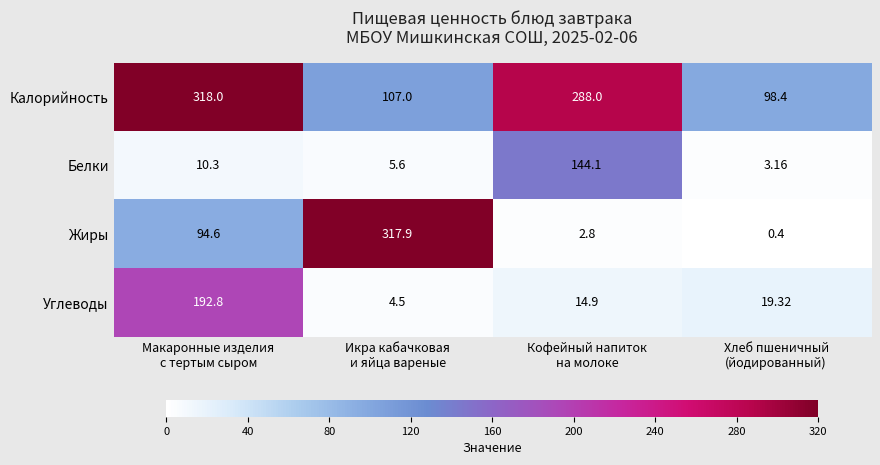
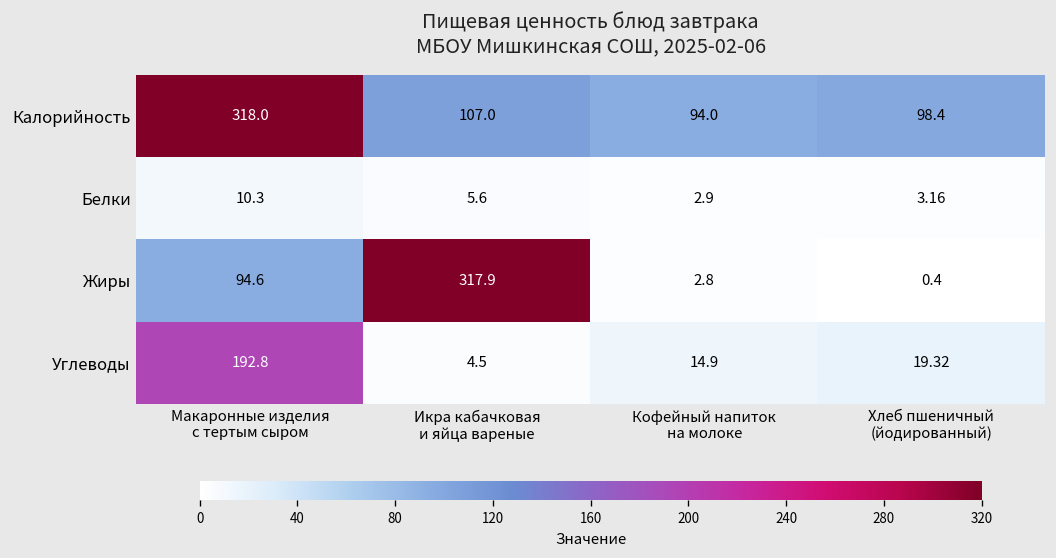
  {
    "Калорийность": {
      "Макаронные изделия с тертым сыром": 318.0,
      "Икра кабачковая и яйца вареные": 107.0,
-     "Кофейный напиток на молоке": 288.0,
+     "Кофейный напиток на молоке": 94.0,
      "Хлеб пшеничный (йодированный)": 98.4
    },
    "Белки": {
      "Макаронные изделия с тертым сыром": 10.3,
      "Икра кабачковая и яйца вареные": 5.6,
-     "Кофейный напиток на молоке": 144.1,
+     "Кофейный напиток на молоке": 2.9,
      "Хлеб пшеничный (йодированный)": 3.16
    },
    "Жиры": {
      "Макаронные изделия с тертым сыром": 94.6,
      "Икра кабачковая и яйца вареные": 317.9,
      "Кофейный напиток на молоке": 2.8,
      "Хлеб пшеничный (йодированный)": 0.4
    },
    "Углеводы": {
      "Макаронные изделия с тертым сыром": 192.8,
      "Икра кабачковая и яйца вареные": 4.5,
      "Кофейный напиток на молоке": 14.9,
      "Хлеб пшеничный (йодированный)": 19.32
    }
  }
